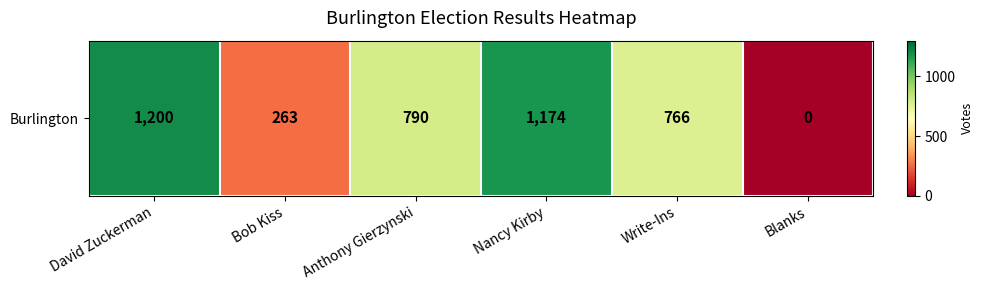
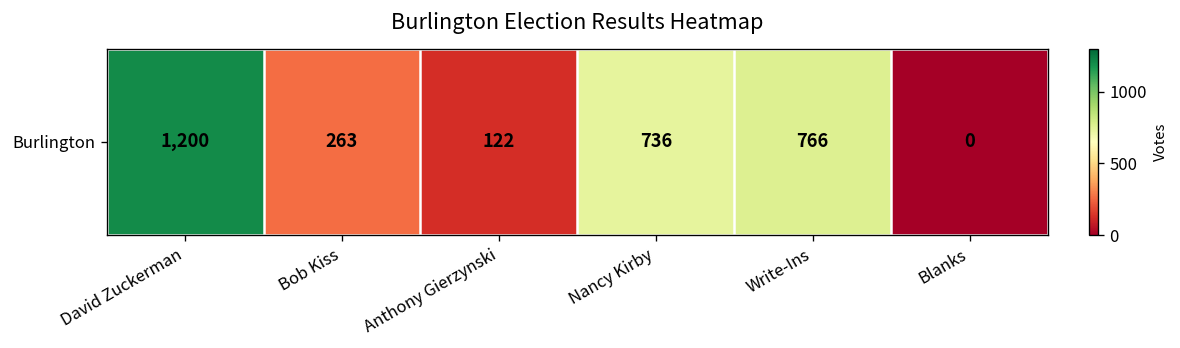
  {
    "Burlington": {
      "David Zuckerman": "1,200",
      "Bob Kiss": "263",
-     "Anthony Gierzynski": "790",
-     "Nancy Kirby": "1,174",
+     "Anthony Gierzynski": "122",
+     "Nancy Kirby": "736",
      "Write-Ins": "766",
      "Blanks": "0"
    }
  }
